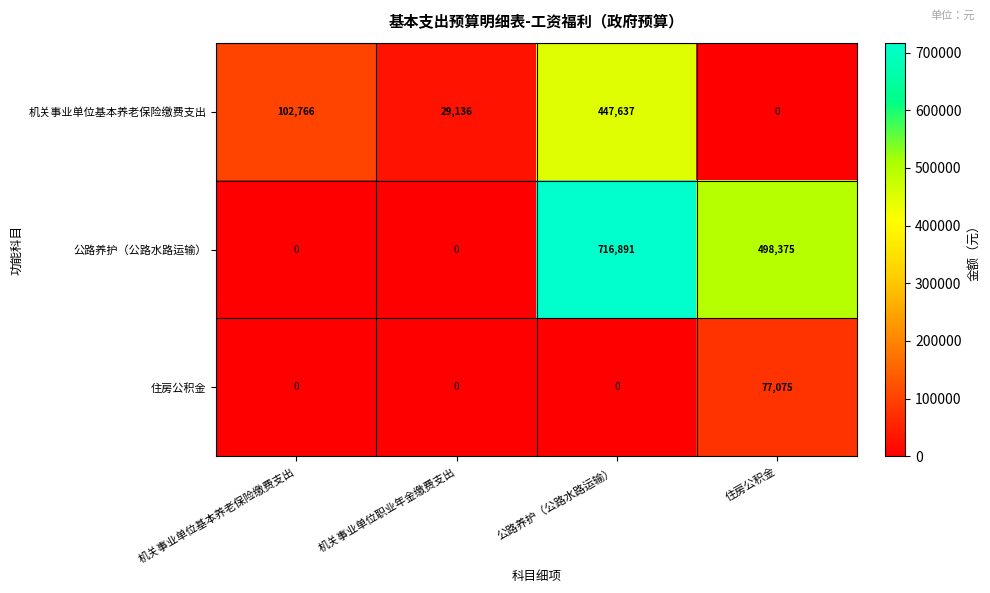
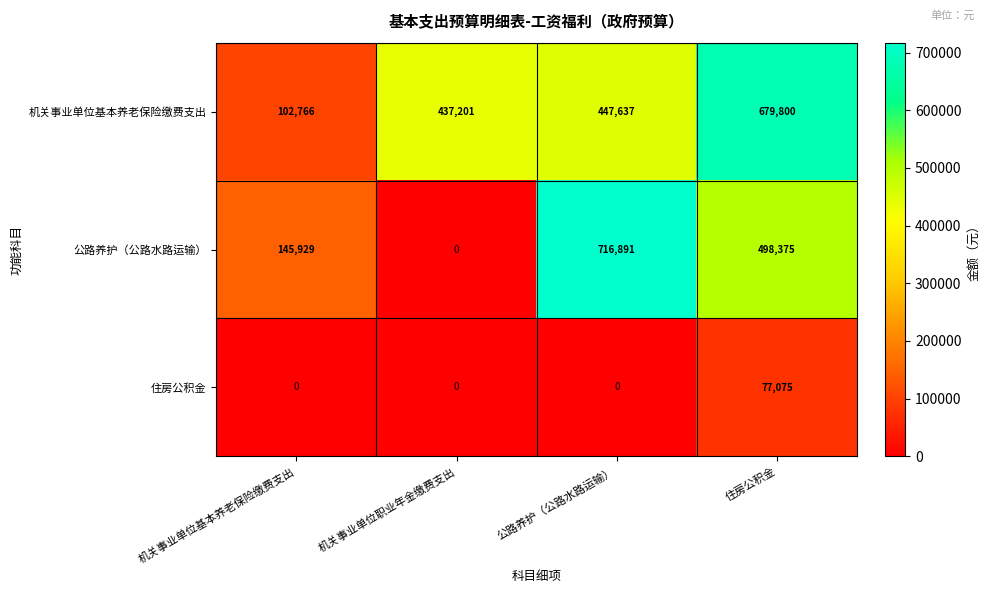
  {
    "机关事业单位基本养老保险缴费支出": {
      "机关事业单位基本养老保险缴费支出": "102,766",
-     "机关事业单位职业年金缴费支出": "29,136",
+     "机关事业单位职业年金缴费支出": "437,201",
      "公路养护（公路水路运输）": "447,637",
-     "住房公积金": "0"
+     "住房公积金": "679,800"
    },
    "公路养护（公路水路运输）": {
-     "机关事业单位基本养老保险缴费支出": "0",
+     "机关事业单位基本养老保险缴费支出": "145,929",
      "机关事业单位职业年金缴费支出": "0",
      "公路养护（公路水路运输）": "716,891",
      "住房公积金": "498,375"
    },
    "住房公积金": {
      "机关事业单位基本养老保险缴费支出": "0",
      "机关事业单位职业年金缴费支出": "0",
      "公路养护（公路水路运输）": "0",
      "住房公积金": "77,075"
    }
  }
